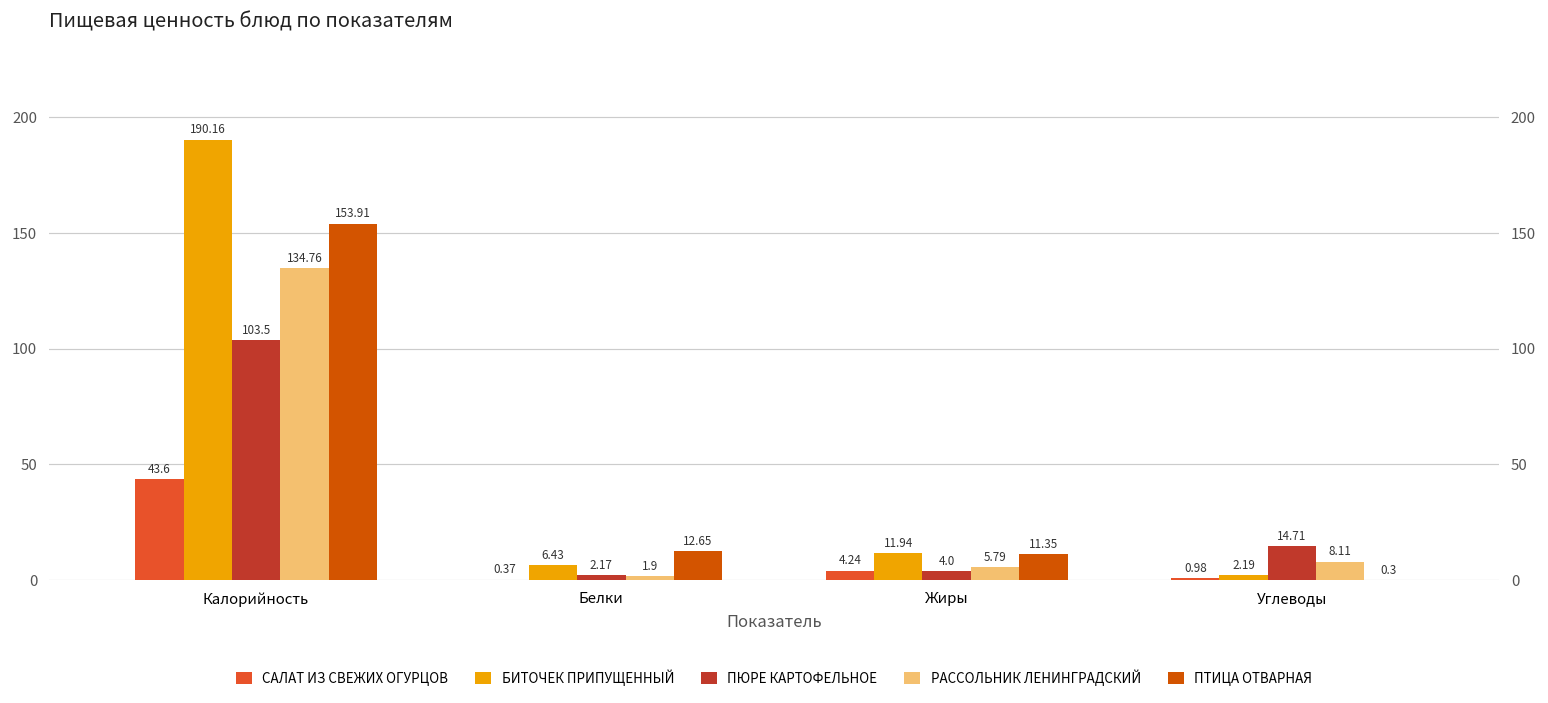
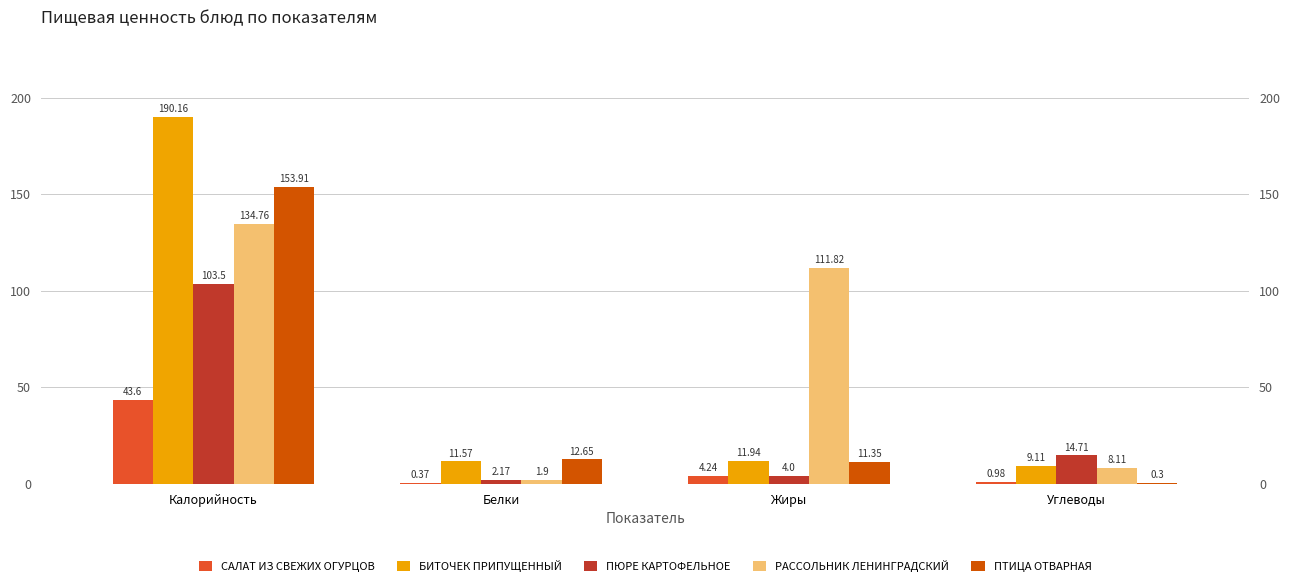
  {
    "БИТОЧЕК ПРИПУЩЕННЫЙ": {
      "Калорийность": 190.16,
-     "Белки": 6.43,
+     "Белки": 11.57,
      "Жиры": 11.94,
-     "Углеводы": 2.19
+     "Углеводы": 9.11
    },
    "РАССОЛЬНИК ЛЕНИНГРАДСКИЙ": {
      "Калорийность": 134.76,
      "Белки": 1.9,
-     "Жиры": 5.79,
+     "Жиры": 111.82,
      "Углеводы": 8.11
    }
  }
